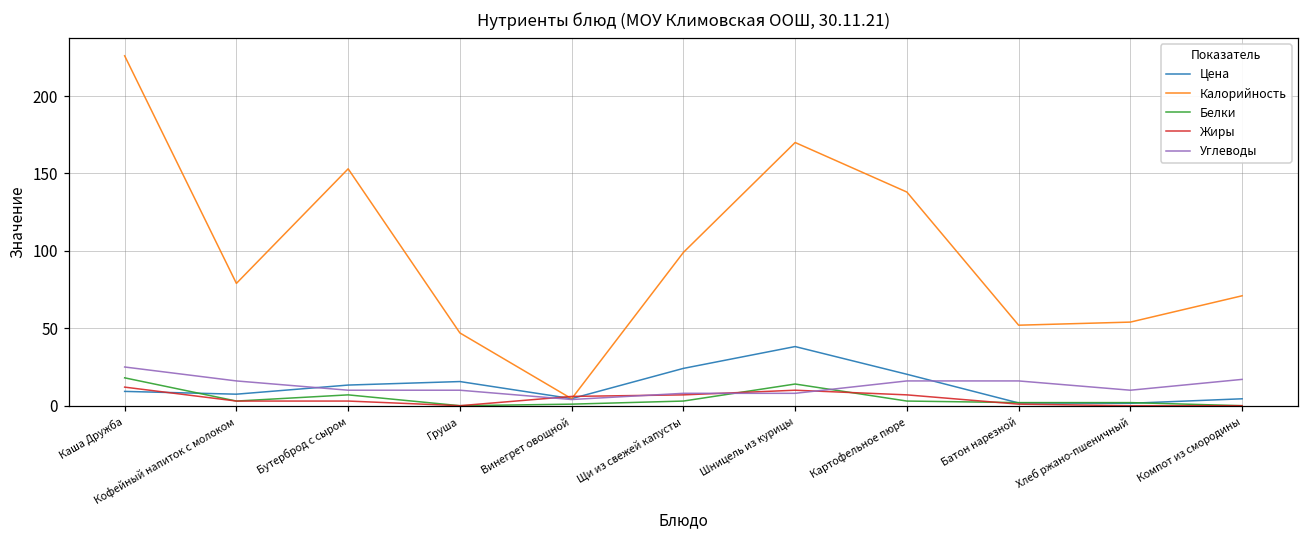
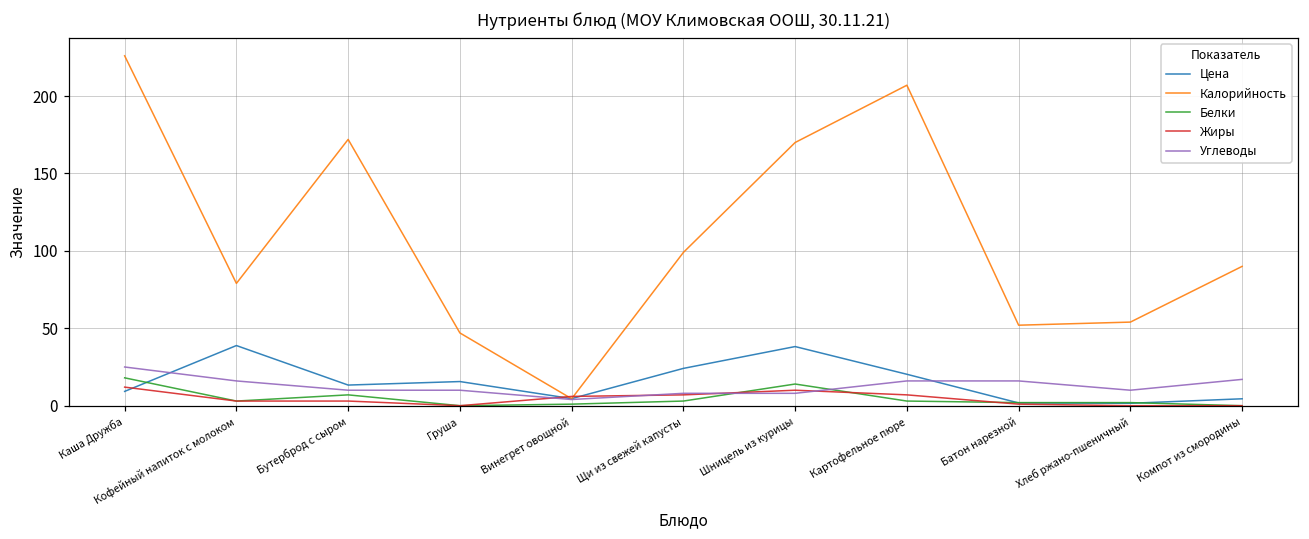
  {
    "Цена": {
      "Каша Дружба": 9,
-     "Кофейный напиток с молоком": 7,
+     "Кофейный напиток с молоком": 39,
      "Бутерброд с сыром": 13,
      "Груша": 16,
      "Щи из свежей капусты": 24,
      "Шницель из курицы": 38,
      "Картофельное пюре": 20,
      "Компот из смородины": 4
    },
    "Калорийность": {
      "Каша Дружба": 226,
      "Кофейный напиток с молоком": 79,
-     "Бутерброд с сыром": 153,
+     "Бутерброд с сыром": 172,
      "Груша": 47,
      "Щи из свежей капусты": 99,
      "Шницель из курицы": 170,
-     "Картофельное пюре": 138,
+     "Картофельное пюре": 207,
      "Батон нарезной": 52,
      "Хлеб ржано-пшеничный": 54,
-     "Компот из смородины": 71
+     "Компот из смородины": 90
    },
    "Белки": {
      "Каша Дружба": 18,
      "Бутерброд с сыром": 7,
      "Винегрет овощной": 1,
      "Щи из свежей капусты": 3,
      "Шницель из курицы": 14,
      "Картофельное пюре": 3
    },
    "Жиры": {
      "Каша Дружба": 12,
      "Бутерброд с сыром": 3,
      "Шницель из курицы": 10,
      "Картофельное пюре": 7
    },
    "Углеводы": {
      "Каша Дружба": 25,
      "Кофейный напиток с молоком": 16,
      "Бутерброд с сыром": 10,
      "Груша": 10,
      "Шницель из курицы": 8,
      "Картофельное пюре": 16,
      "Батон нарезной": 16,
      "Хлеб ржано-пшеничный": 10,
      "Компот из смородины": 17
    }
  }
